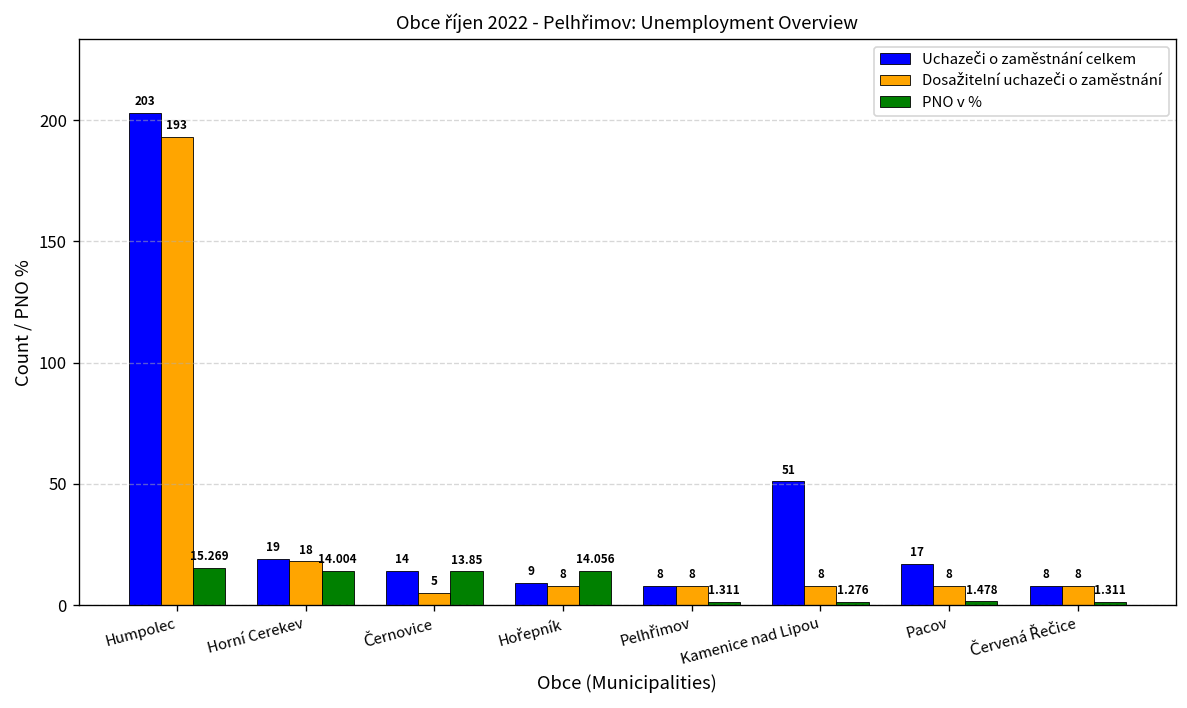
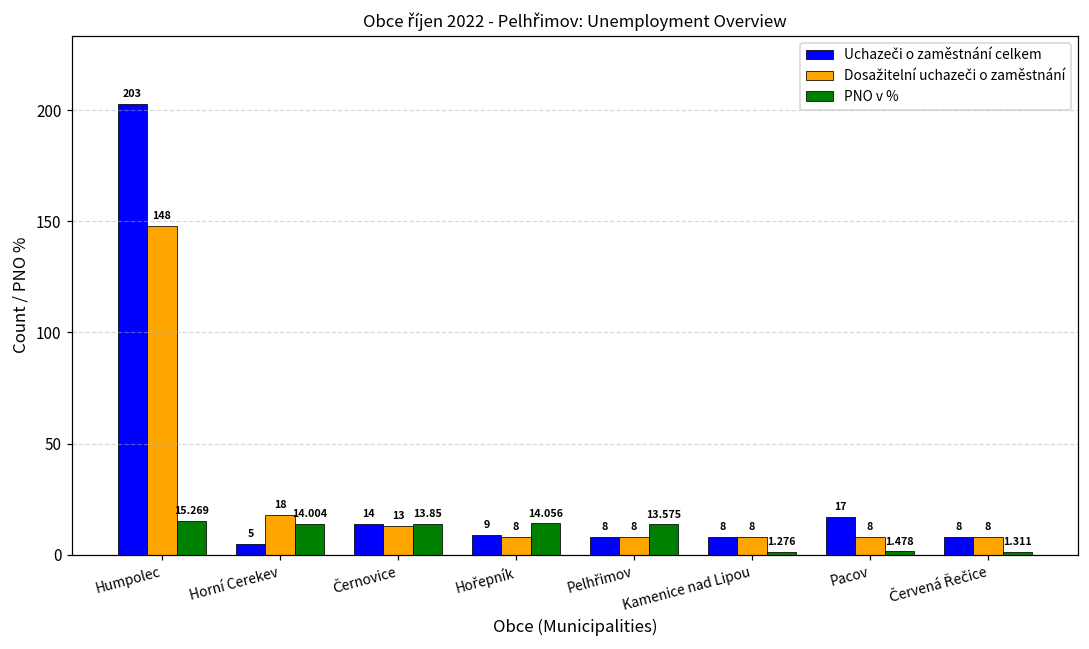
  {
    "Uchazeči o zaměstnání celkem": {
      "Humpolec": 203,
-     "Horní Cerekev": 19,
+     "Horní Cerekev": 5,
      "Černovice": 14,
      "Hořepník": 9,
      "Pelhřimov": 8,
-     "Kamenice nad Lipou": 51,
+     "Kamenice nad Lipou": 8,
      "Pacov": 17,
      "Červená Řečice": 8
    },
    "Dosažitelní uchazeči o zaměstnání": {
-     "Humpolec": 193,
+     "Humpolec": 148,
      "Horní Cerekev": 18,
-     "Černovice": 5,
+     "Černovice": 13,
      "Hořepník": 8,
      "Pelhřimov": 8,
      "Kamenice nad Lipou": 8,
      "Pacov": 8,
      "Červená Řečice": 8
    },
    "PNO v %": {
      "Humpolec": 15.269,
      "Horní Cerekev": 14.004,
      "Černovice": 13.85,
      "Hořepník": 14.056,
-     "Pelhřimov": 1.311,
+     "Pelhřimov": 13.575,
      "Kamenice nad Lipou": 1.276,
      "Pacov": 1.478,
      "Červená Řečice": 1.311
    }
  }
